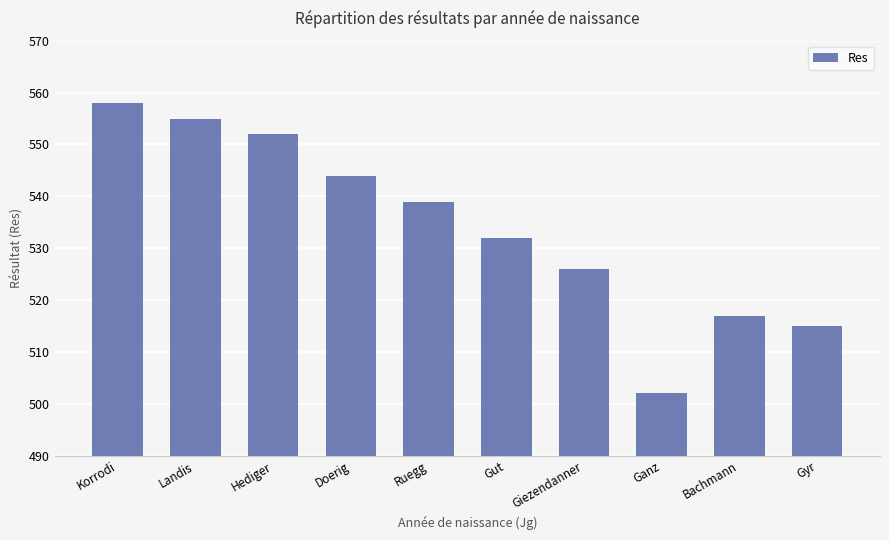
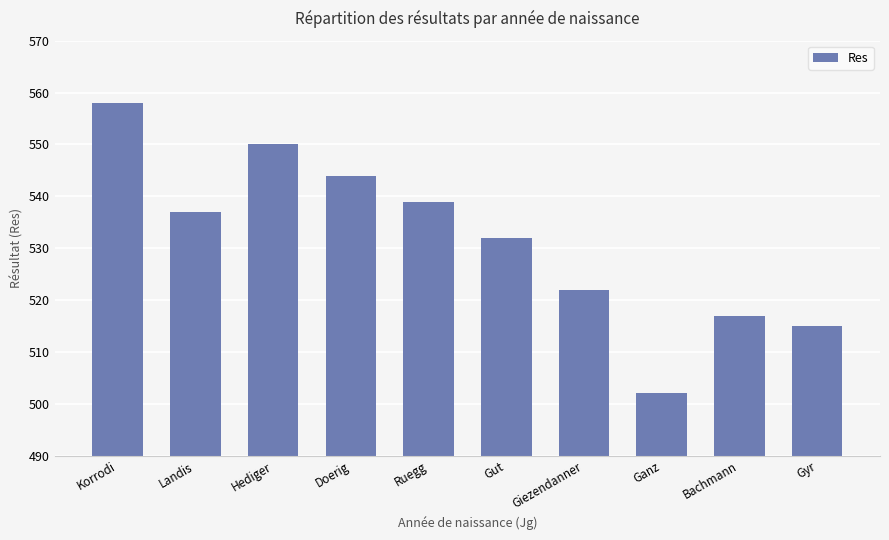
  {
    "Korrodi": 558,
-   "Landis": 555,
-   "Hediger": 552,
+   "Landis": 537,
+   "Hediger": 550,
    "Doerig": 544,
    "Ruegg": 539,
    "Gut": 532,
-   "Giezendanner": 526,
+   "Giezendanner": 522,
    "Ganz": 502,
    "Bachmann": 517,
    "Gyr": 515
  }
